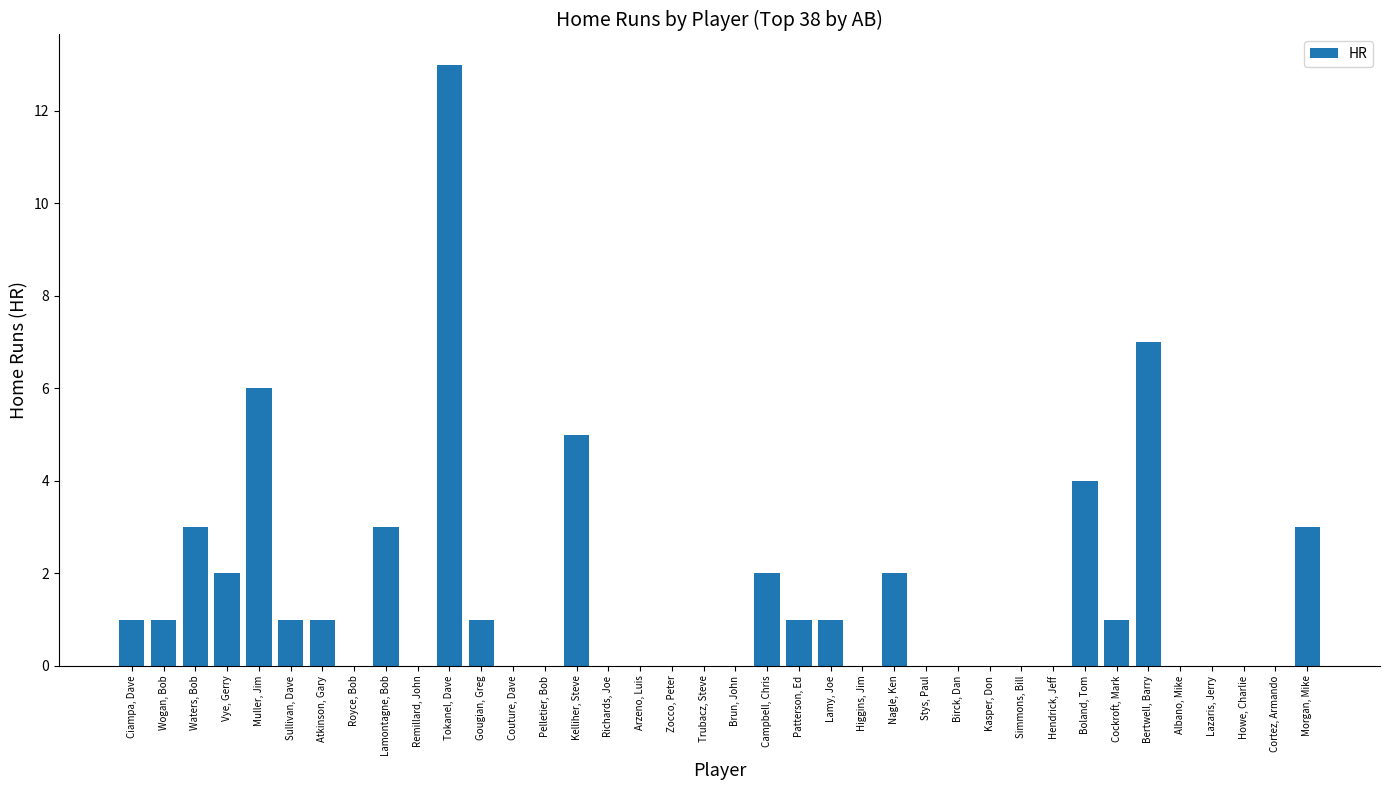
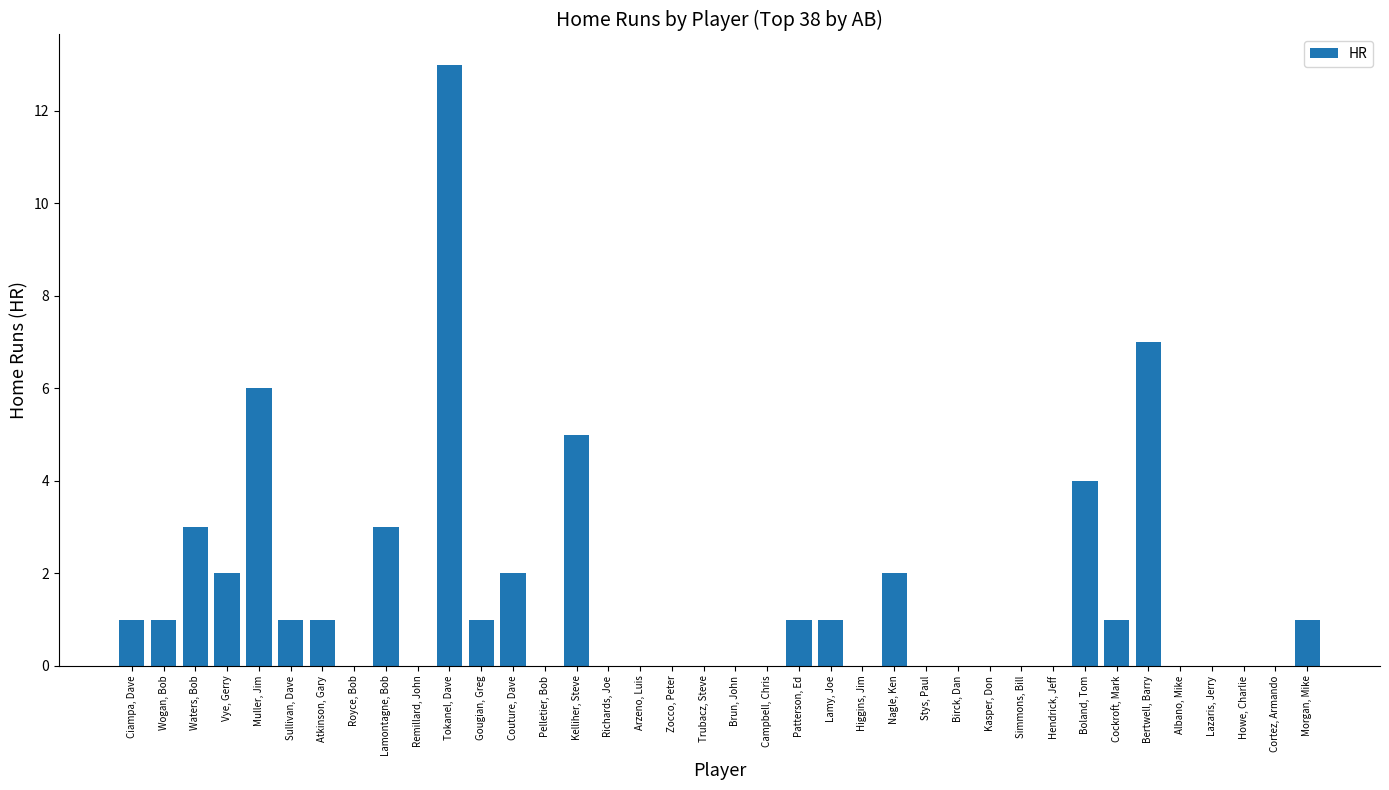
  {
    "Ciampa, Dave": 1,
    "Wogan, Bob": 1,
    "Waters, Bob": 3,
    "Vye, Gerry": 2,
    "Muller, Jim": 6,
    "Sullivan, Dave": 1,
    "Atkinson, Gary": 1,
    "Royce, Bob": 0,
    "Lamontagne, Bob": 3,
    "Remillard, John": 0,
    "Tokanel, Dave": 13,
    "Gougian, Greg": 1,
-   "Couture, Dave": 0,
+   "Couture, Dave": 2,
    "Pelletier, Bob": 0,
    "Kelliher, Steve": 5,
    "Richards, Joe": 0,
    "Arzeno, Luis": 0,
    "Zocco, Peter": 0,
    "Trubacz, Steve": 0,
    "Brun, John": 0,
-   "Campbell, Chris": 2,
+   "Campbell, Chris": 0,
    "Patterson, Ed": 1,
    "Lamy, Joe": 1,
    "Higgins, Jim": 0,
    "Nagle, Ken": 2,
    "Stys, Paul": 0,
    "Birck, Dan": 0,
    "Kasper, Don": 0,
    "Simmons, Bill": 0,
    "Hendrick, Jeff": 0,
    "Boland, Tom": 4,
    "Cockroft, Mark": 1,
    "Bertwell, Barry": 7,
    "Albano, Mike": 0,
    "Lazaris, Jerry": 0,
    "Howe, Charlie": 0,
    "Cortez, Armando": 0,
-   "Morgan, Mike": 3
+   "Morgan, Mike": 1
  }
